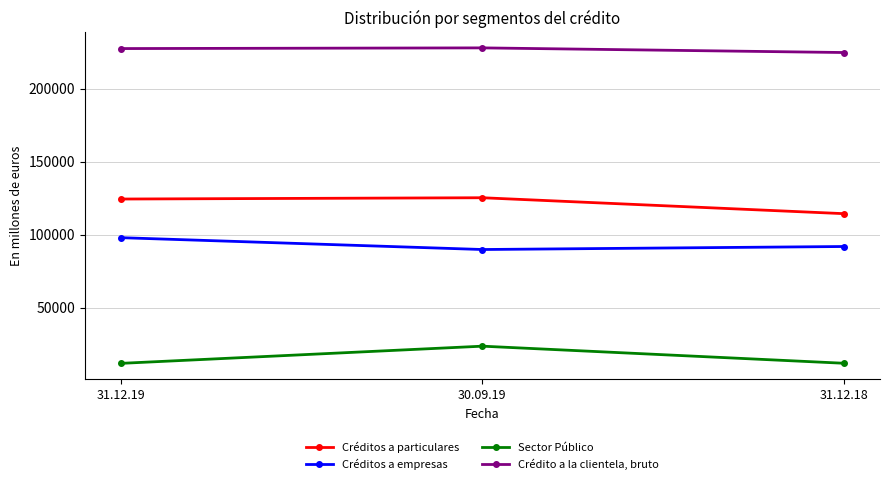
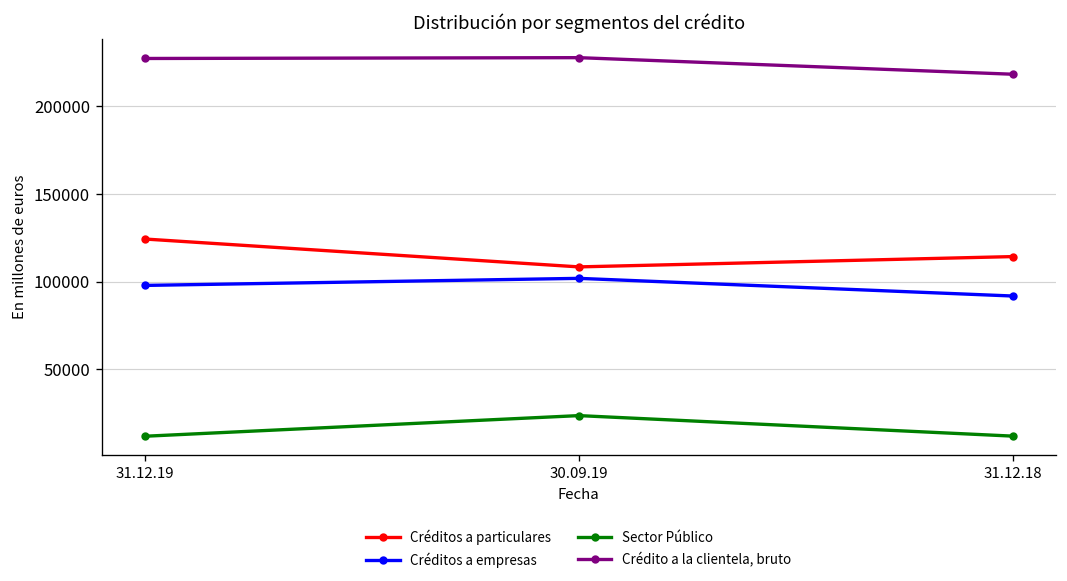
  {
    "Créditos a particulares": {
      "31.12.19": 124000,
-     "30.09.19": 125000,
+     "30.09.19": 108000,
      "31.12.18": 114000
    },
    "Créditos a empresas": {
      "31.12.19": 98000,
-     "30.09.19": 90000,
+     "30.09.19": 102000,
      "31.12.18": 92000
    },
    "Sector Público": {
      "31.12.19": 12000,
      "30.09.19": 24000,
      "31.12.18": 12000
    },
    "Crédito a la clientela, bruto": {
      "31.12.19": 227000,
      "30.09.19": 228000,
-     "31.12.18": 225000
+     "31.12.18": 218000
    }
  }
